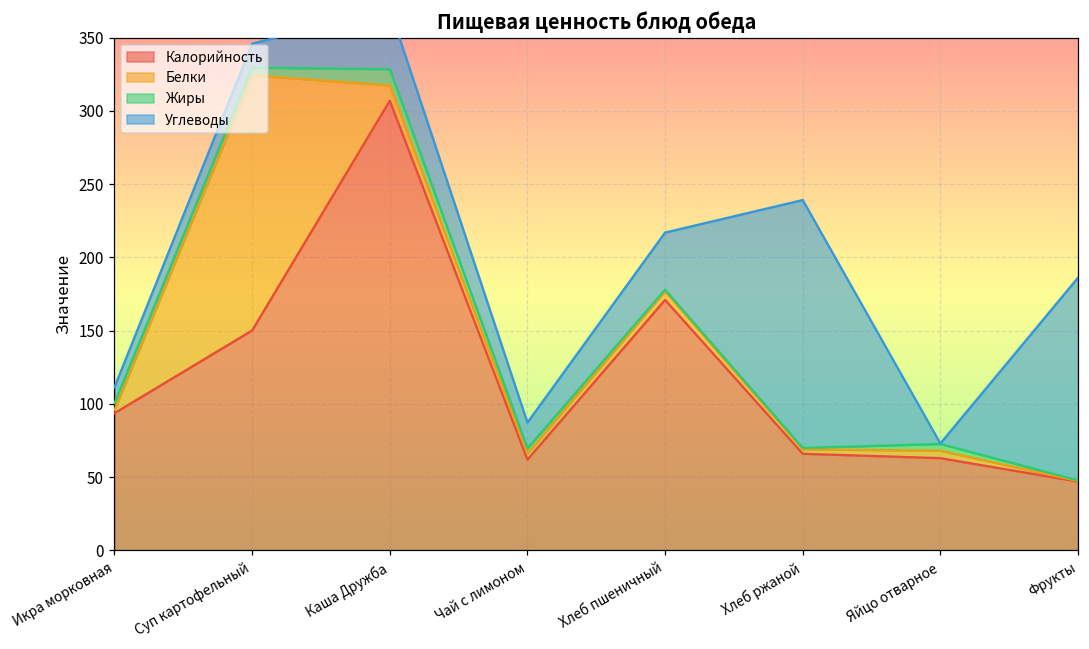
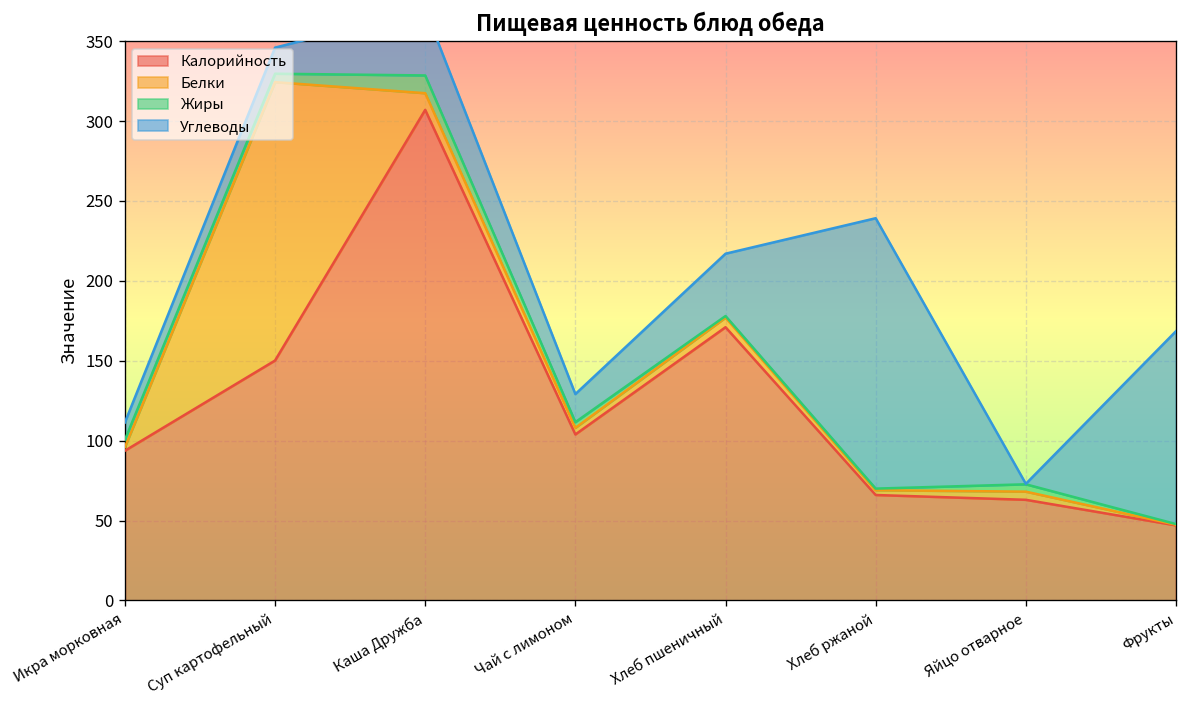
  {
    "Калорийность": {
      "Икра морковная": 94,
      "Суп картофельный": 150,
      "Каша Дружба": 307,
-     "Чай с лимоном": 62,
+     "Чай с лимоном": 104,
      "Хлеб пшеничный": 171,
      "Хлеб ржаной": 66,
      "Яйцо отварное": 63
    },
    "Белки": {
      "Икра морковная": 2,
      "Каша Дружба": 10,
      "Чай с лимоном": 4,
      "Яйцо отварное": 5
    },
    "Жиры": {
      "Икра морковная": 5,
      "Каша Дружба": 11,
      "Чай с лимоном": 4
    },
    "Углеводы": {
      "Икра морковная": 11,
      "Суп картофельный": 16,
      "Чай с лимоном": 18,
      "Хлеб пшеничный": 39,
      "Хлеб ржаной": 169,
-     "Фрукты": 138
+     "Фрукты": 121
    }
  }
